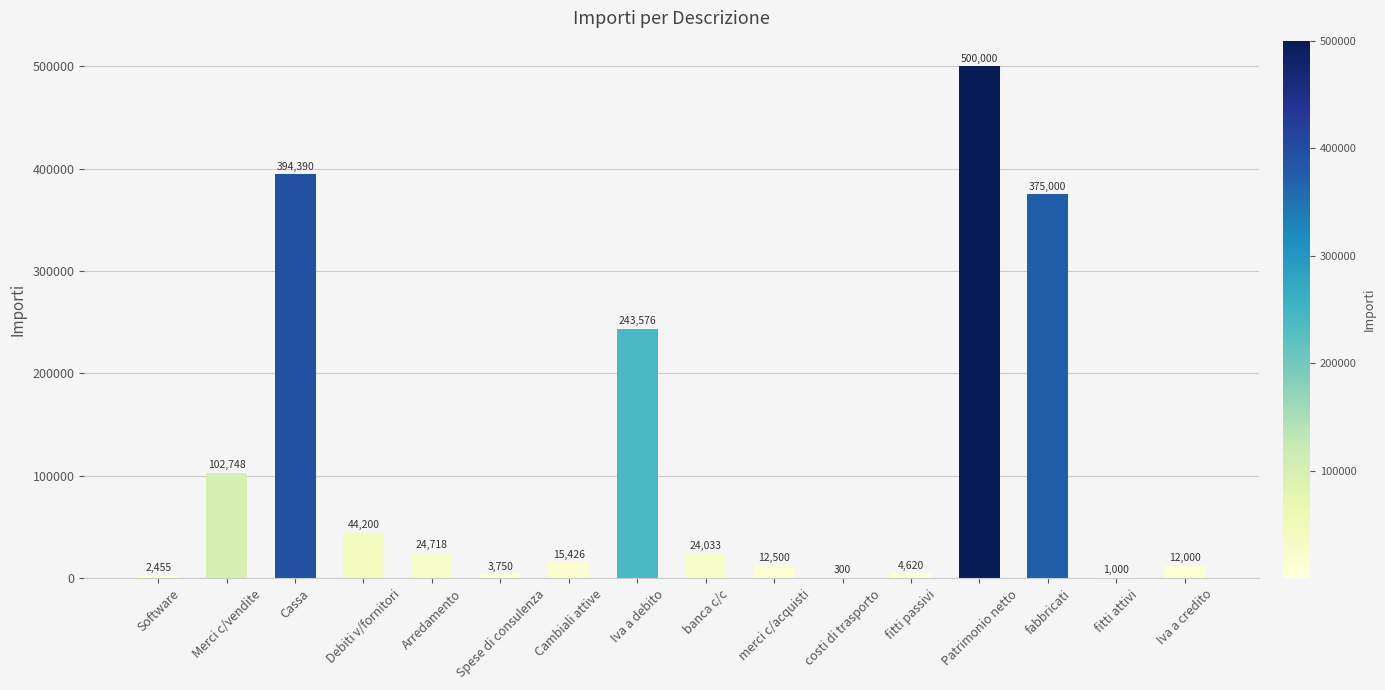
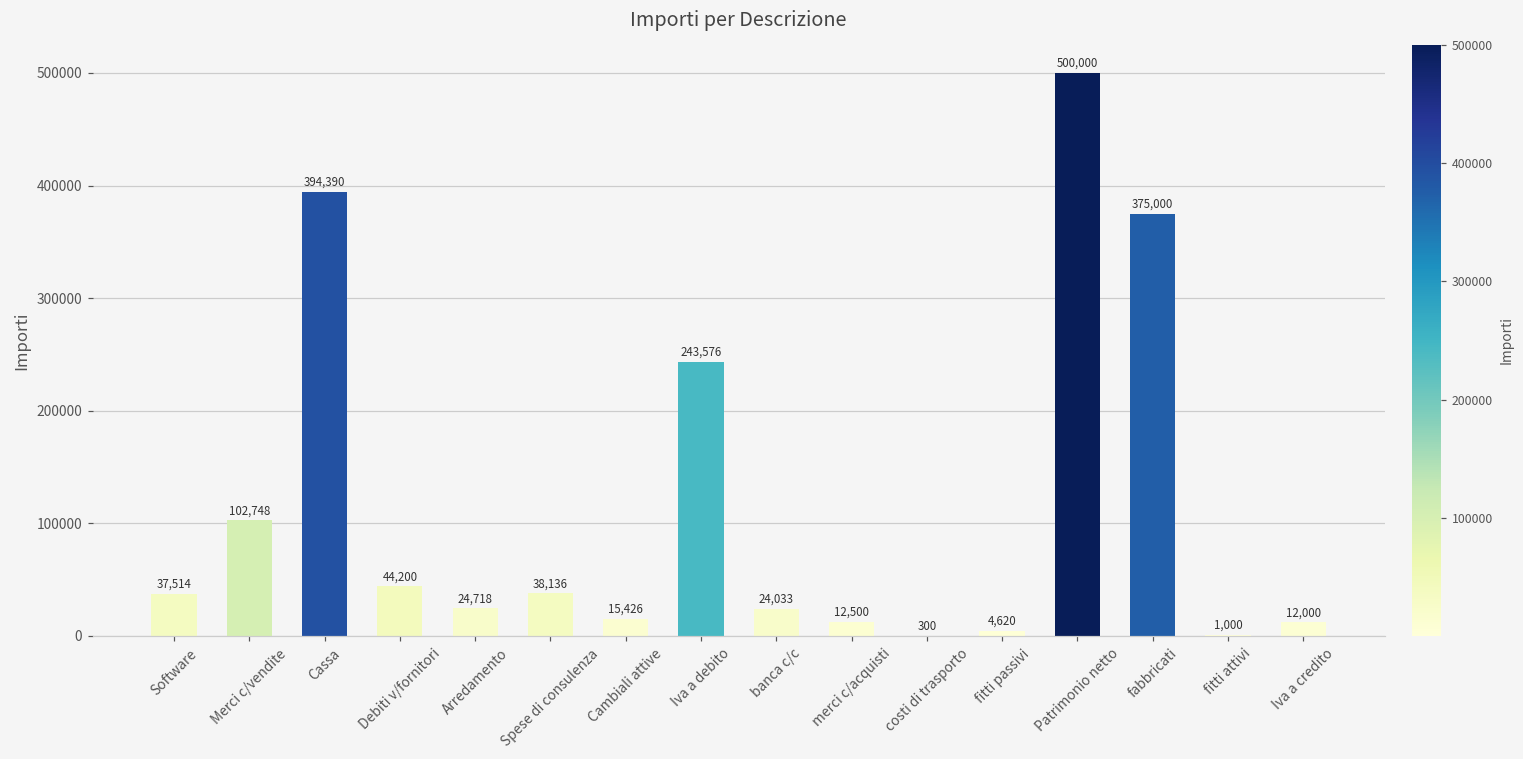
  {
-   "Software": "2,455",
+   "Software": "37,514",
    "Merci c/vendite": "102,748",
    "Cassa": "394,390",
    "Debiti v/fornitori": "44,200",
    "Arredamento": "24,718",
-   "Spese di consulenza": "3,750",
+   "Spese di consulenza": "38,136",
    "Cambiali attive": "15,426",
    "Iva a debito": "243,576",
    "banca c/c": "24,033",
    "merci c/acquisti": "12,500",
    "costi di trasporto": "300",
    "fitti passivi": "4,620",
    "Patrimonio netto": "500,000",
    "fabbricati": "375,000",
    "fitti attivi": "1,000",
    "Iva a credito": "12,000"
  }
